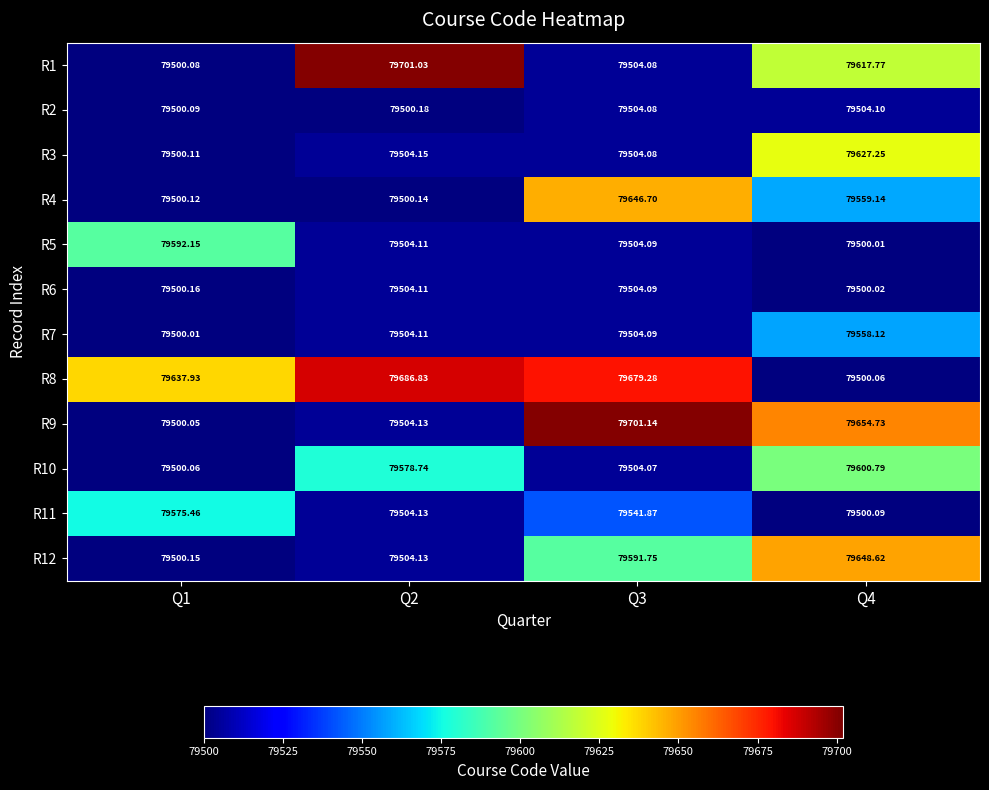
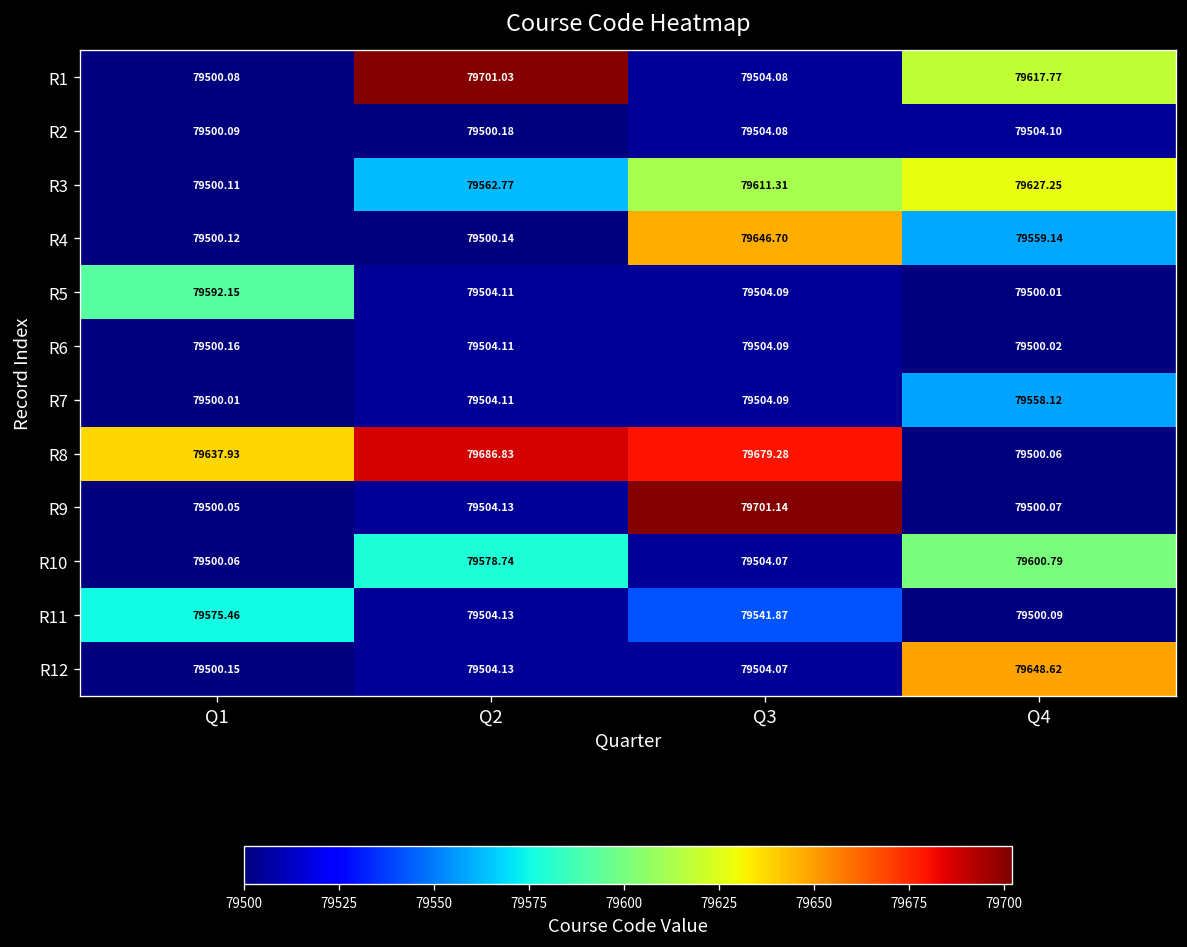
  {
    "R1": {
      "Q1": 79500.08,
      "Q2": 79701.03,
      "Q3": 79504.08,
      "Q4": 79617.77
    },
    "R2": {
      "Q1": 79500.09,
      "Q2": 79500.18,
      "Q3": 79504.08,
      "Q4": 79504.10
    },
    "R3": {
      "Q1": 79500.11,
-     "Q2": 79504.15,
-     "Q3": 79504.08,
+     "Q2": 79562.77,
+     "Q3": 79611.31,
      "Q4": 79627.25
    },
    "R4": {
      "Q1": 79500.12,
      "Q2": 79500.14,
      "Q3": 79646.70,
      "Q4": 79559.14
    },
    "R5": {
      "Q1": 79592.15,
      "Q2": 79504.11,
      "Q3": 79504.09,
      "Q4": 79500.01
    },
    "R6": {
      "Q1": 79500.16,
      "Q2": 79504.11,
      "Q3": 79504.09,
      "Q4": 79500.02
    },
    "R7": {
      "Q1": 79500.01,
      "Q2": 79504.11,
      "Q3": 79504.09,
      "Q4": 79558.12
    },
    "R8": {
      "Q1": 79637.93,
      "Q2": 79686.83,
      "Q3": 79679.28,
      "Q4": 79500.06
    },
    "R9": {
      "Q1": 79500.05,
      "Q2": 79504.13,
      "Q3": 79701.14,
-     "Q4": 79654.73
+     "Q4": 79500.07
    },
    "R10": {
      "Q1": 79500.06,
      "Q2": 79578.74,
      "Q3": 79504.07,
      "Q4": 79600.79
    },
    "R11": {
      "Q1": 79575.46,
      "Q2": 79504.13,
      "Q3": 79541.87,
      "Q4": 79500.09
    },
    "R12": {
      "Q1": 79500.15,
      "Q2": 79504.13,
-     "Q3": 79591.75,
+     "Q3": 79504.07,
      "Q4": 79648.62
    }
  }
